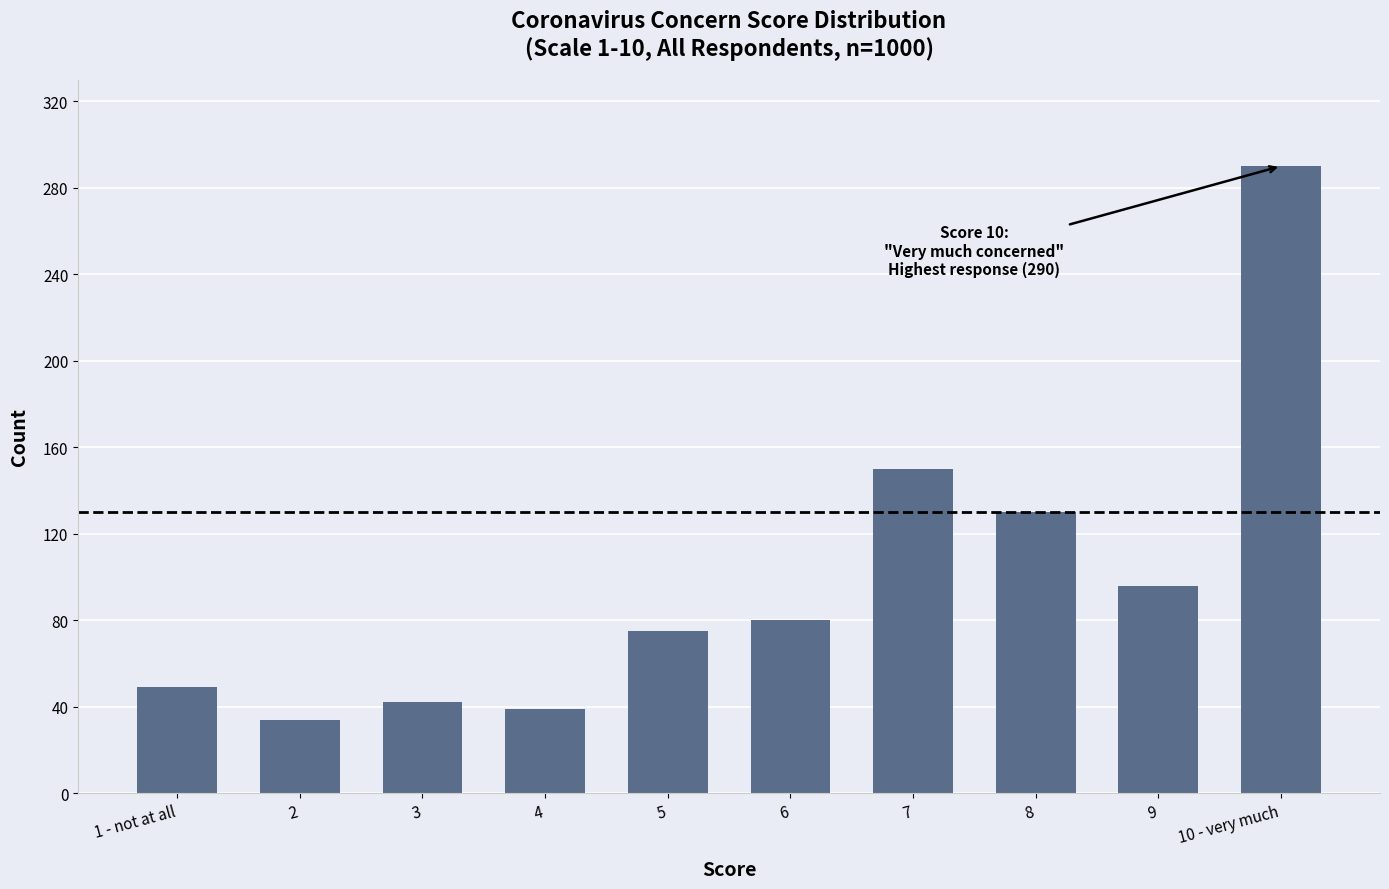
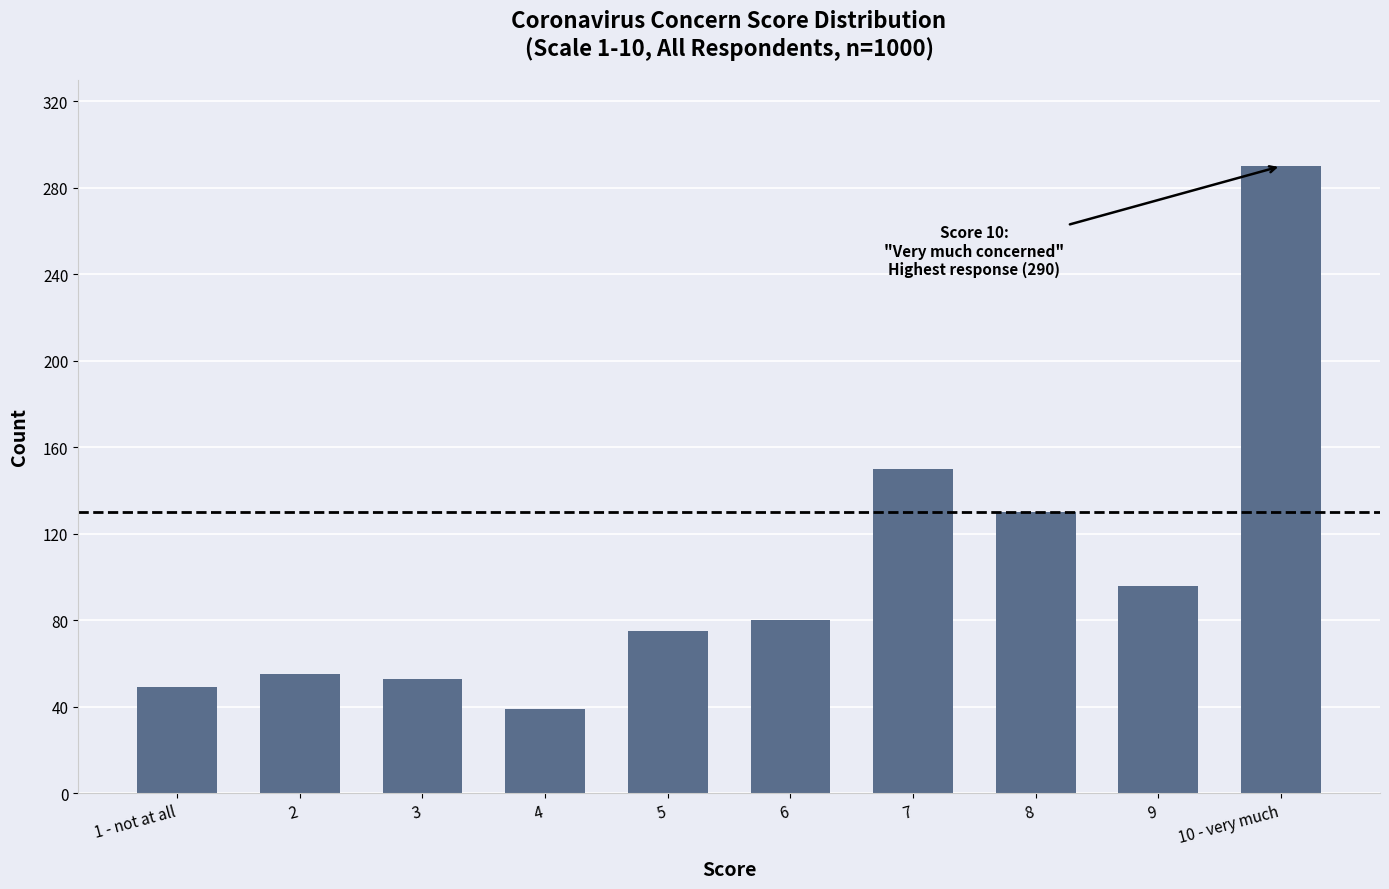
  {
    "1 - not at all": 49,
-   "2": 34,
-   "3": 42,
+   "2": 55,
+   "3": 53,
    "4": 39,
    "5": 75,
    "6": 80,
    "7": 150,
    "8": 130,
    "9": 96
  }
